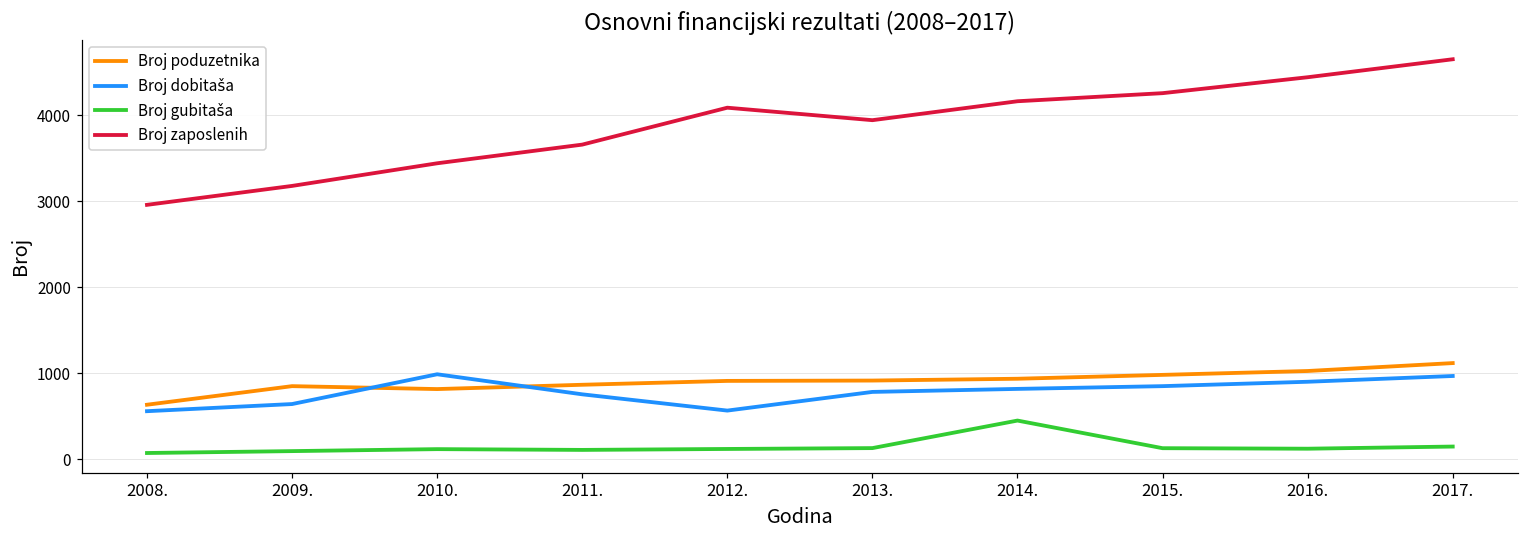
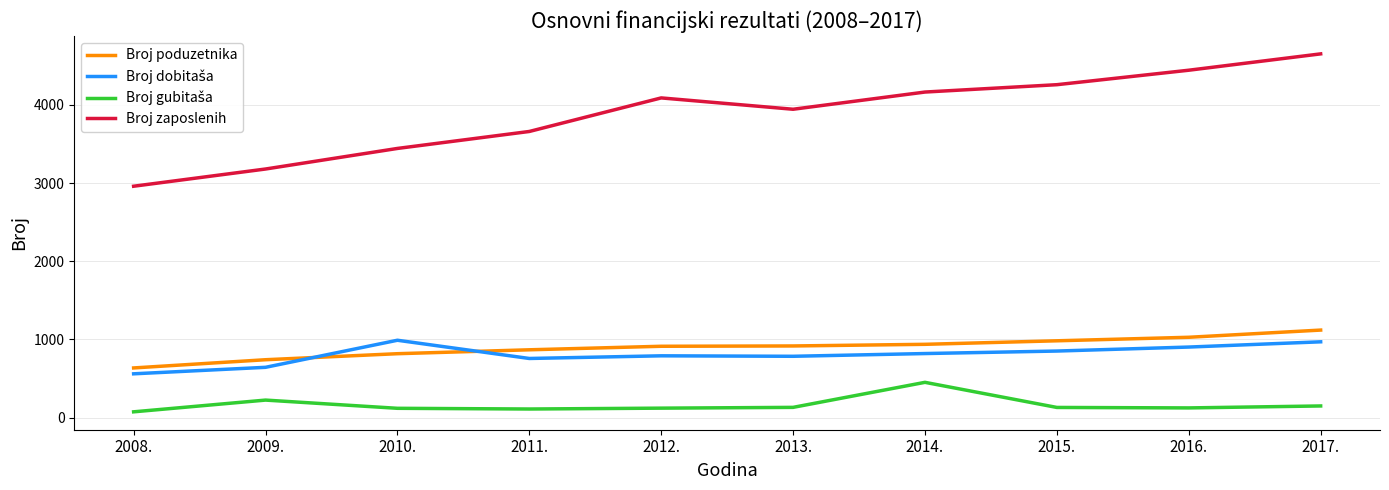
  {
    "Broj poduzetnika": {
      "2008.": 600,
-     "2009.": 900,
+     "2009.": 700,
      "2010.": 800,
      "2011.": 900,
      "2012.": 900,
      "2013.": 900,
      "2014.": 900,
      "2015.": 1000,
      "2016.": 1000,
      "2017.": 1100
    },
    "Broj dobitaša": {
      "2008.": 600,
      "2009.": 600,
      "2010.": 1000,
      "2011.": 800,
-     "2012.": 600,
+     "2012.": 800,
      "2013.": 800,
      "2014.": 800,
      "2015.": 900,
      "2016.": 900,
      "2017.": 1000
    },
    "Broj gubitaša": {
      "2008.": 100,
-     "2009.": 100,
+     "2009.": 200,
      "2010.": 100,
      "2011.": 100,
      "2012.": 100,
      "2013.": 100,
      "2014.": 500,
      "2015.": 100,
      "2016.": 100,
      "2017.": 200
    },
    "Broj zaposlenih": {
      "2008.": 3000,
      "2009.": 3200,
      "2010.": 3400,
      "2011.": 3700,
      "2012.": 4100,
      "2013.": 3900,
      "2014.": 4200,
      "2015.": 4300,
      "2016.": 4400,
      "2017.": 4700
    }
  }
